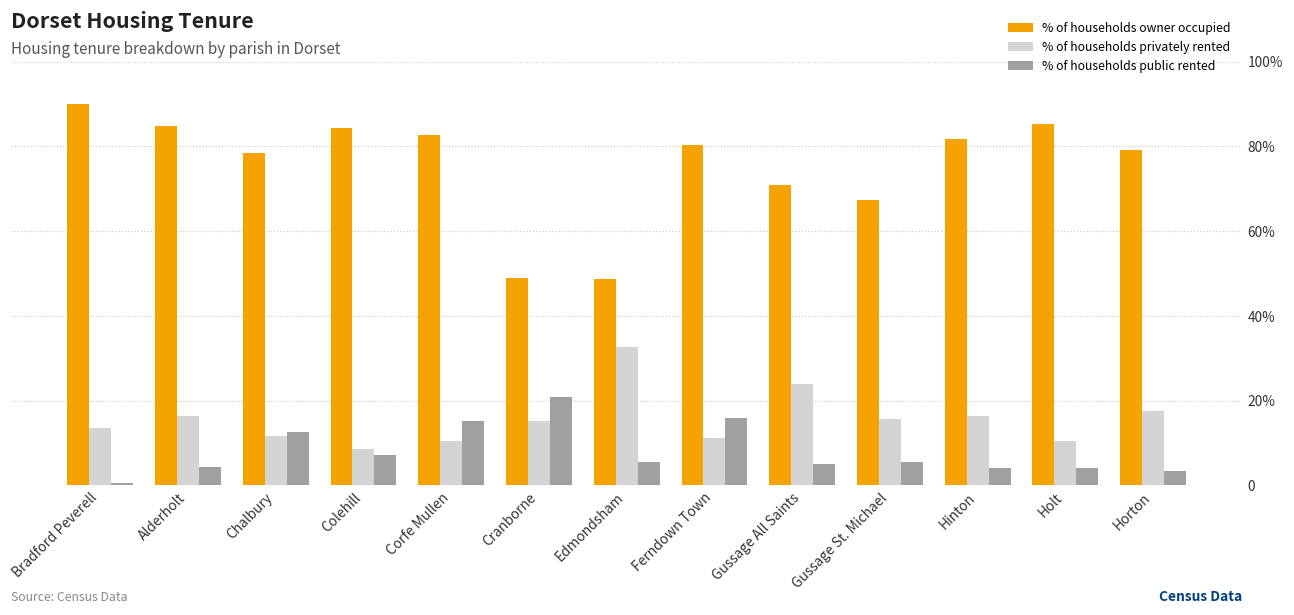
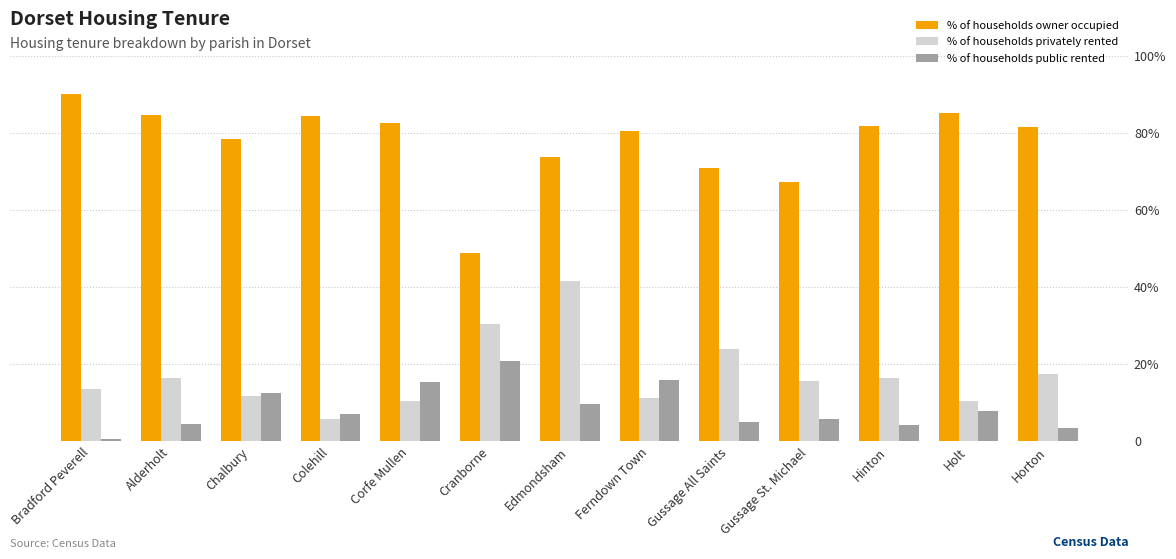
  {
    "% of households owner occupied": {
      "Bradford Peverell": "90%",
      "Alderholt": "85%",
      "Chalbury": "78%",
      "Colehill": "84%",
      "Corfe Mullen": "83%",
      "Cranborne": "49%",
-     "Edmondsham": "49%",
+     "Edmondsham": "74%",
      "Ferndown Town": "80%",
      "Gussage All Saints": "71%",
      "Gussage St. Michael": "67%",
      "Hinton": "82%",
      "Holt": "85%",
-     "Horton": "79%"
+     "Horton": "82%"
    },
    "% of households privately rented": {
      "Bradford Peverell": "13%",
      "Alderholt": "16%",
      "Chalbury": "12%",
-     "Colehill": "8%",
+     "Colehill": "6%",
      "Corfe Mullen": "10%",
-     "Cranborne": "15%",
-     "Edmondsham": "33%",
+     "Cranborne": "30%",
+     "Edmondsham": "42%",
      "Ferndown Town": "11%",
      "Gussage All Saints": "24%",
      "Gussage St. Michael": "16%",
      "Hinton": "16%",
      "Holt": "11%",
      "Horton": "17%"
    },
    "% of households public rented": {
      "Bradford Peverell": "1%",
      "Alderholt": "4%",
      "Chalbury": "13%",
      "Colehill": "7%",
      "Corfe Mullen": "15%",
      "Cranborne": "21%",
-     "Edmondsham": "6%",
+     "Edmondsham": "10%",
      "Ferndown Town": "16%",
      "Gussage All Saints": "5%",
      "Gussage St. Michael": "6%",
      "Hinton": "4%",
-     "Holt": "4%",
+     "Holt": "8%",
      "Horton": "3%"
    }
  }
